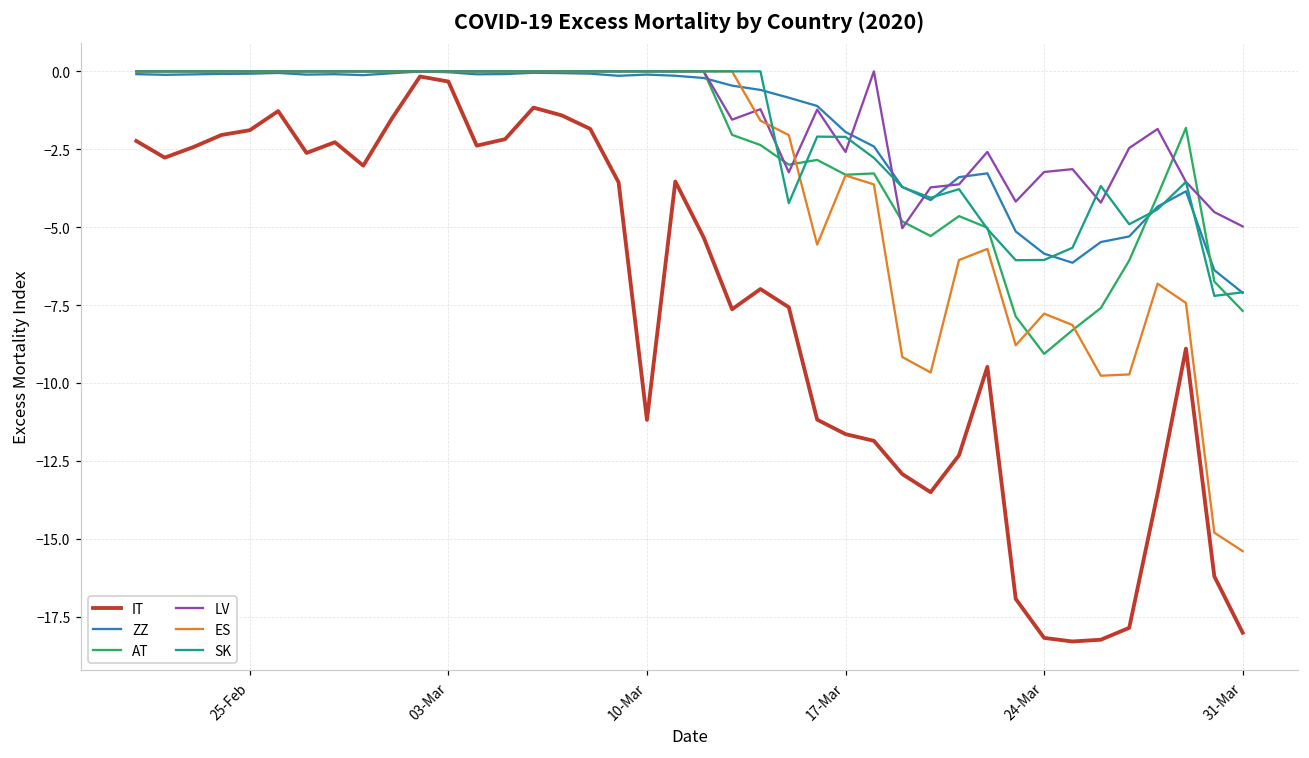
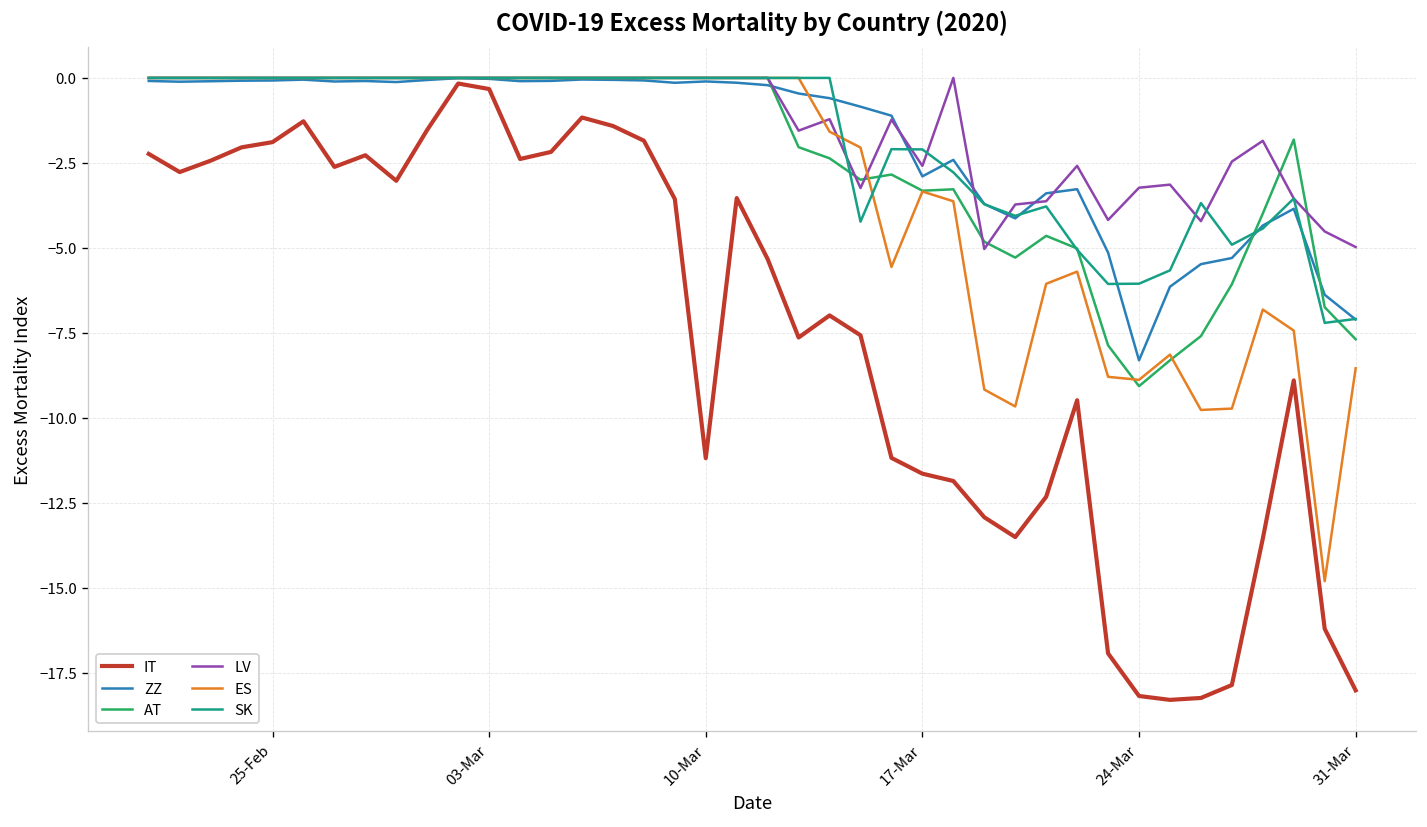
  {
    "IT": {
      "25-Feb": -1.9,
      "03-Mar": -0.3,
      "10-Mar": -11.2,
      "17-Mar": -11.6,
      "24-Mar": -18.2,
      "31-Mar": -18.0
    },
    "ZZ": {
      "10-Mar": -0.1,
-     "17-Mar": -1.9,
-     "24-Mar": -5.9
+     "17-Mar": -2.9,
+     "24-Mar": -8.3
    },
    "LV": {
      "17-Mar": -2.6,
      "24-Mar": -3.2,
      "31-Mar": -5.0
    },
    "ES": {
-     "24-Mar": -7.8,
-     "31-Mar": -15.4
+     "24-Mar": -8.9,
+     "31-Mar": -8.5
    }
  }
